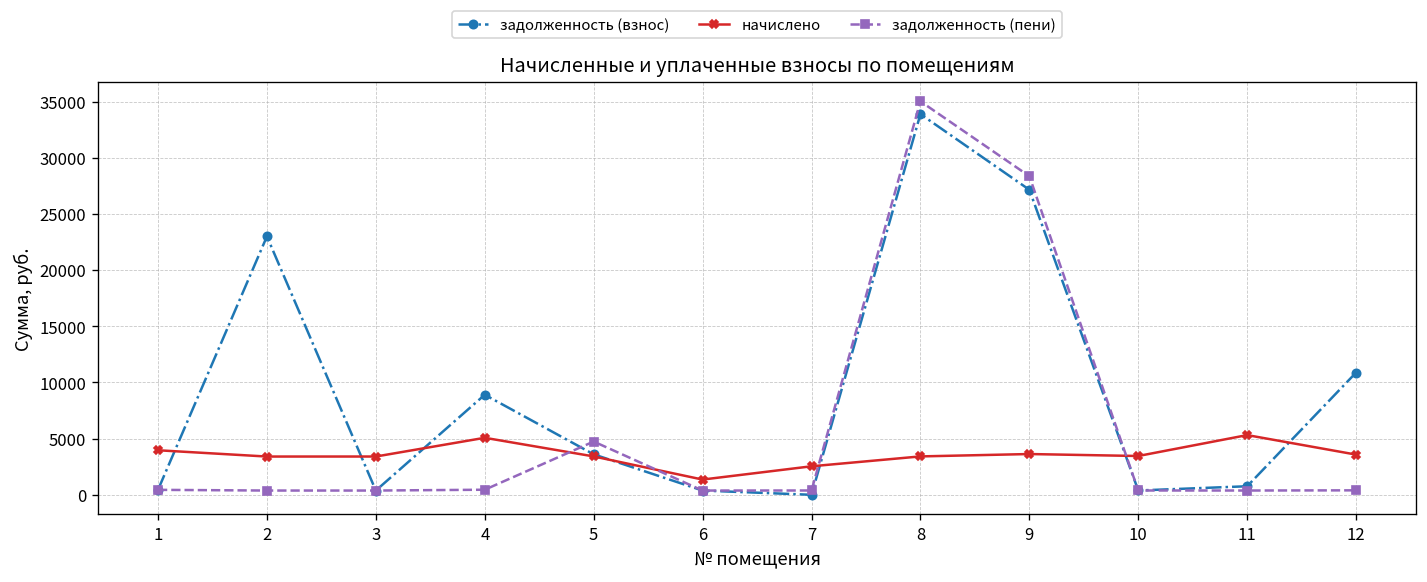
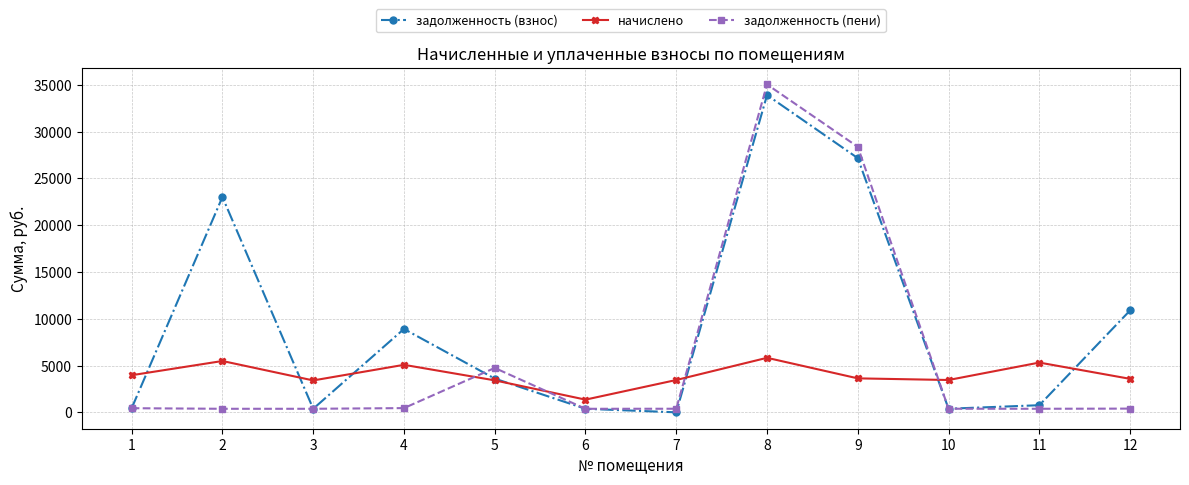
  {
    "задолженность (взнос)": {
      "2": 23000,
      "4": 9000,
      "7": 0,
      "8": 34000,
      "9": 27000,
      "11": 1000,
      "12": 11000
    },
    "начислено": {
      "1": 4000,
-     "2": 3000,
+     "2": 5000,
      "3": 3000,
      "4": 5000,
      "6": 1000,
-     "7": 2500,
-     "8": 3000,
+     "7": 3500,
+     "8": 6000,
      "9": 4000,
      "10": 3000,
      "11": 5000,
      "12": 4000
    },
    "задолженность (пени)": {
      "2": 0,
      "4": 0,
      "5": 5000,
      "7": 0,
      "8": 35000,
      "9": 28000,
      "11": 0,
      "12": 0
    }
  }
